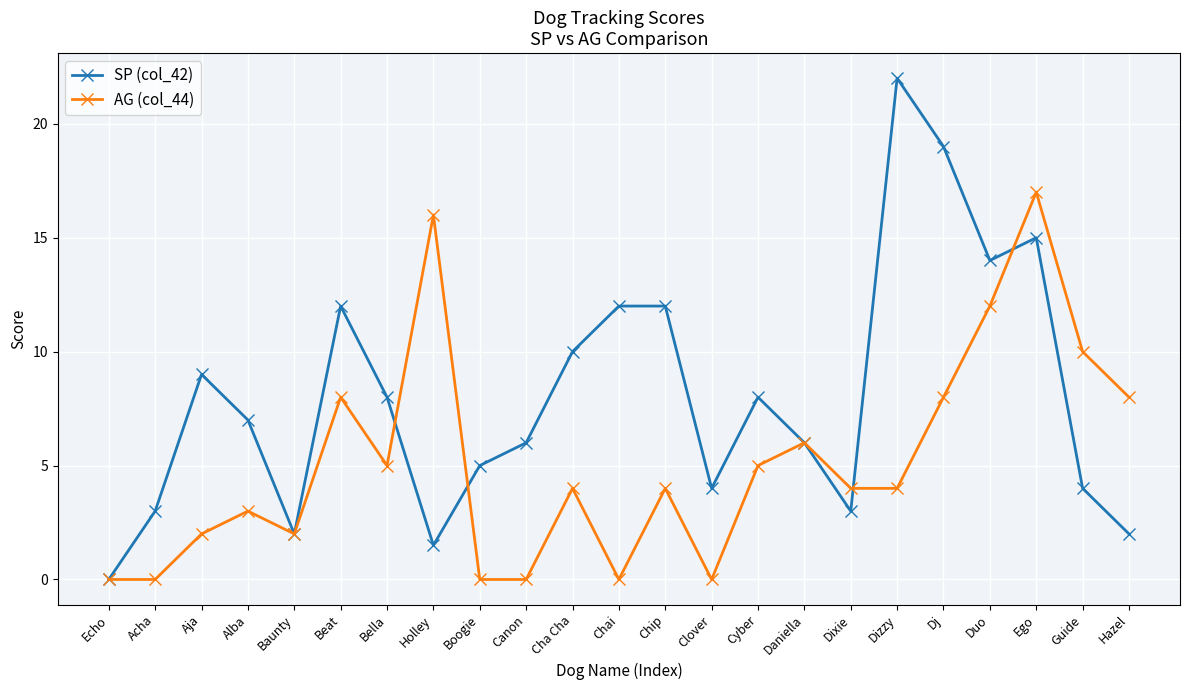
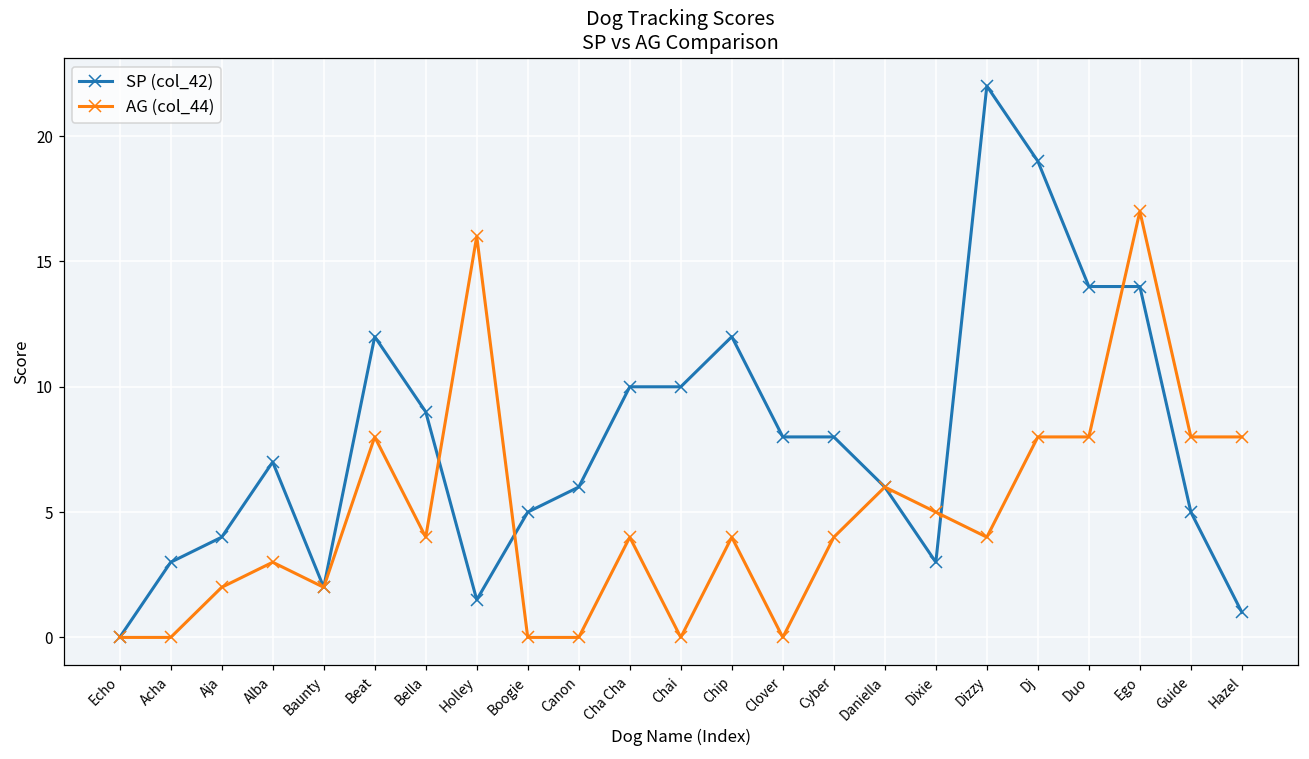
  {
    "SP (col_42)": {
      "Acha": 3,
-     "Aja": 9,
+     "Aja": 4,
      "Alba": 7,
      "Beat": 12,
-     "Bella": 8,
+     "Bella": 9,
      "Holley": 1.5,
      "Boogie": 5,
      "Canon": 6,
      "Cha Cha": 10,
-     "Chai": 12,
+     "Chai": 10,
      "Chip": 12,
-     "Clover": 4,
+     "Clover": 8,
      "Cyber": 8,
      "Dixie": 3,
      "Dizzy": 22,
      "Dj": 19,
      "Duo": 14,
-     "Ego": 15,
-     "Guide": 4,
-     "Hazel": 2
+     "Ego": 14,
+     "Guide": 5,
+     "Hazel": 1
    },
    "AG (col_44)": {
      "Acha": 0,
      "Aja": 2,
      "Alba": 3,
      "Beat": 8,
-     "Bella": 5,
+     "Bella": 4,
      "Holley": 16,
      "Boogie": 0,
      "Canon": 0,
      "Cha Cha": 4,
      "Chai": 0,
      "Chip": 4,
      "Clover": 0,
-     "Cyber": 5,
-     "Dixie": 4,
+     "Cyber": 4,
+     "Dixie": 5,
      "Dizzy": 4,
      "Dj": 8,
-     "Duo": 12,
+     "Duo": 8,
      "Ego": 17,
-     "Guide": 10,
+     "Guide": 8,
      "Hazel": 8
    }
  }
